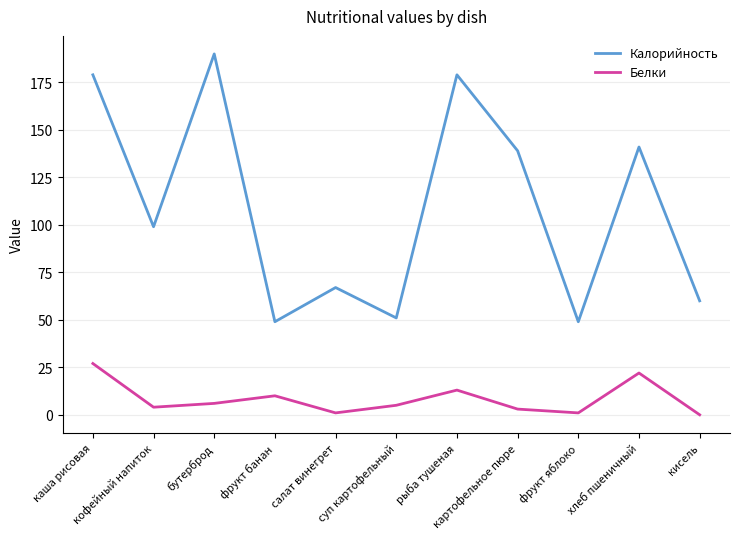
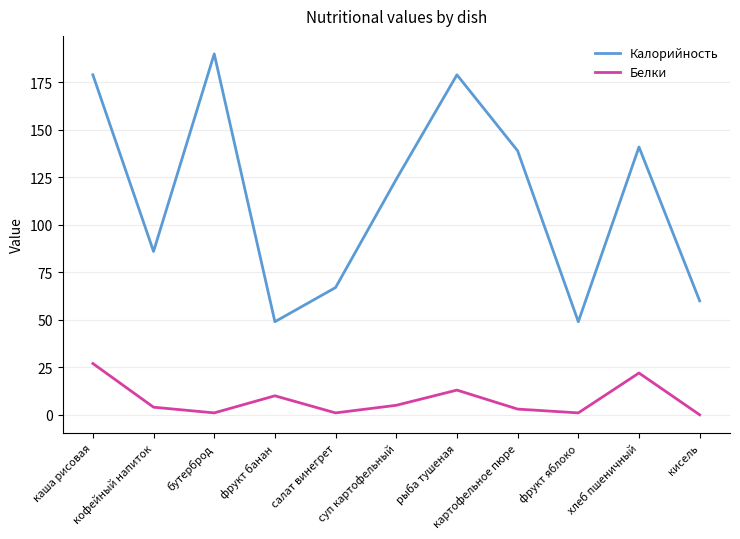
  {
    "Калорийность": {
      "каша рисовая": 179,
-     "кофейный напиток": 99,
+     "кофейный напиток": 86,
      "бутерброд": 190,
      "фрукт банан": 49,
      "салат винегрет": 67,
-     "суп картофельный": 51,
+     "суп картофельный": 124,
      "рыба тушеная": 179,
      "картофельное пюре": 139,
      "фрукт яблоко": 49,
      "хлеб пшеничный": 141,
      "кисель": 60
    },
    "Белки": {
      "каша рисовая": 27,
      "кофейный напиток": 4,
-     "бутерброд": 6,
+     "бутерброд": 1,
      "фрукт банан": 10,
      "салат винегрет": 1,
      "суп картофельный": 5,
      "рыба тушеная": 13,
      "картофельное пюре": 3,
      "фрукт яблоко": 1,
      "хлеб пшеничный": 22,
      "кисель": 0
    }
  }
